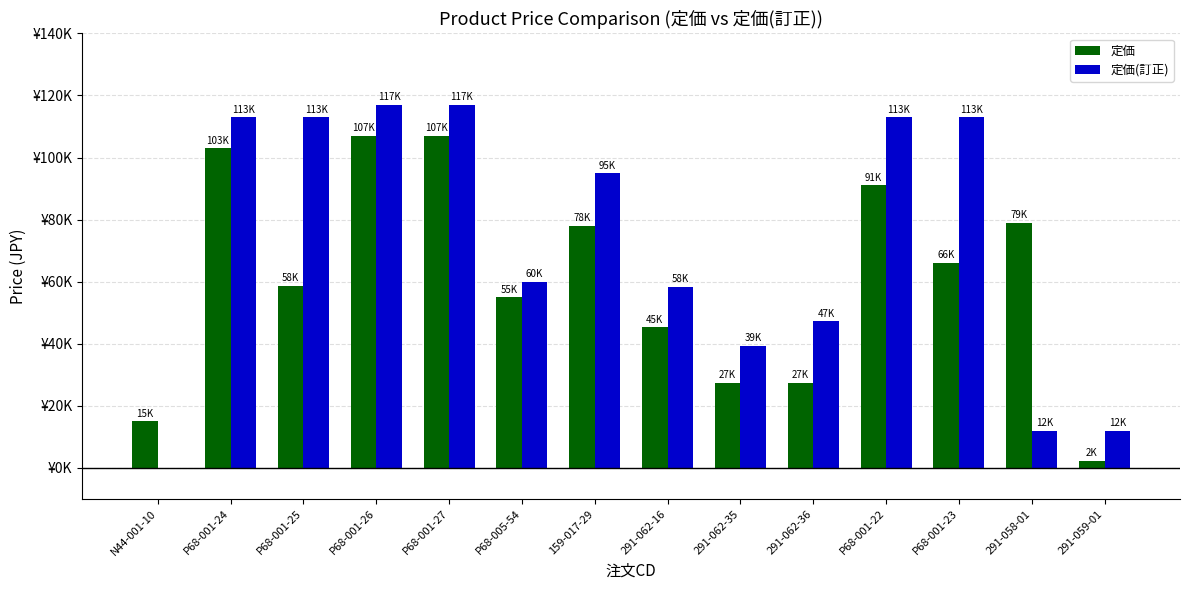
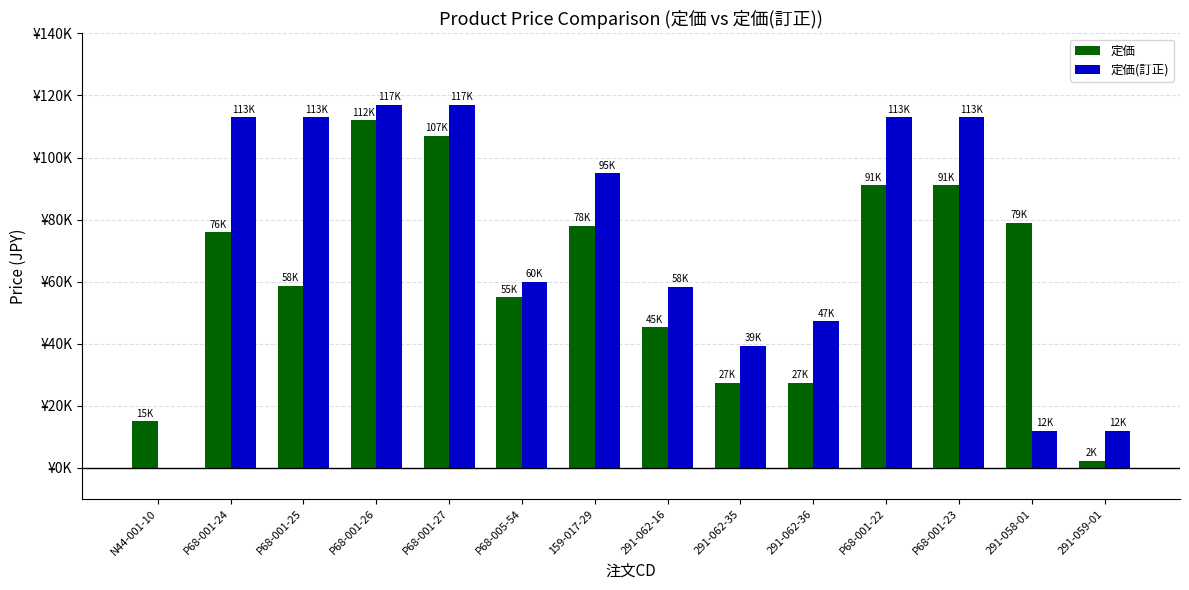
  {
    "定価": {
      "N44-001-10": "15K",
-     "P68-001-24": "103K",
-     "P68-001-26": "107K",
+     "P68-001-24": "76K",
+     "P68-001-26": "112K",
      "P68-001-27": "107K",
      "P68-005-54": "55K",
      "159-017-29": "78K",
      "291-062-16": "45K",
      "291-062-35": "27K",
      "291-062-36": "27K",
      "P68-001-22": "91K",
-     "P68-001-23": "66K",
+     "P68-001-23": "91K",
      "291-058-01": "79K",
      "291-059-01": "2K"
    },
    "定価(訂正)": {
      "P68-001-24": "113K",
      "P68-001-25": "113K",
      "P68-001-26": "117K",
      "P68-001-27": "117K",
      "P68-005-54": "60K",
      "159-017-29": "95K",
      "291-062-16": "58K",
      "291-062-35": "39K",
      "291-062-36": "47K",
      "P68-001-22": "113K",
      "P68-001-23": "113K",
      "291-058-01": "12K",
      "291-059-01": "12K"
    }
  }
